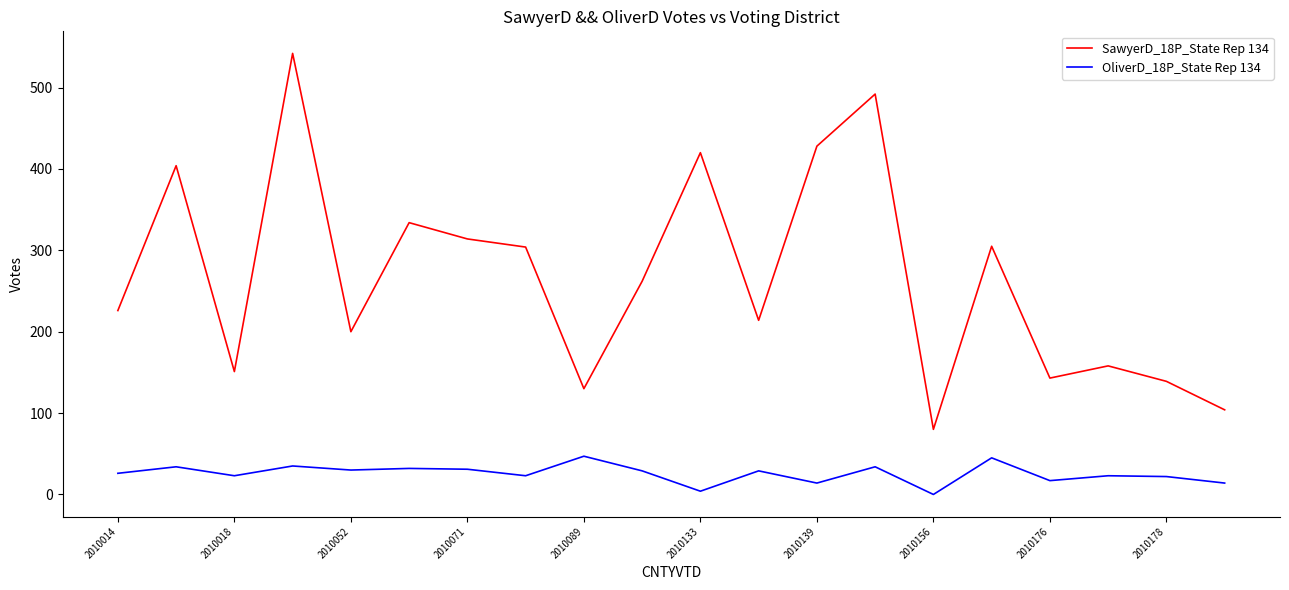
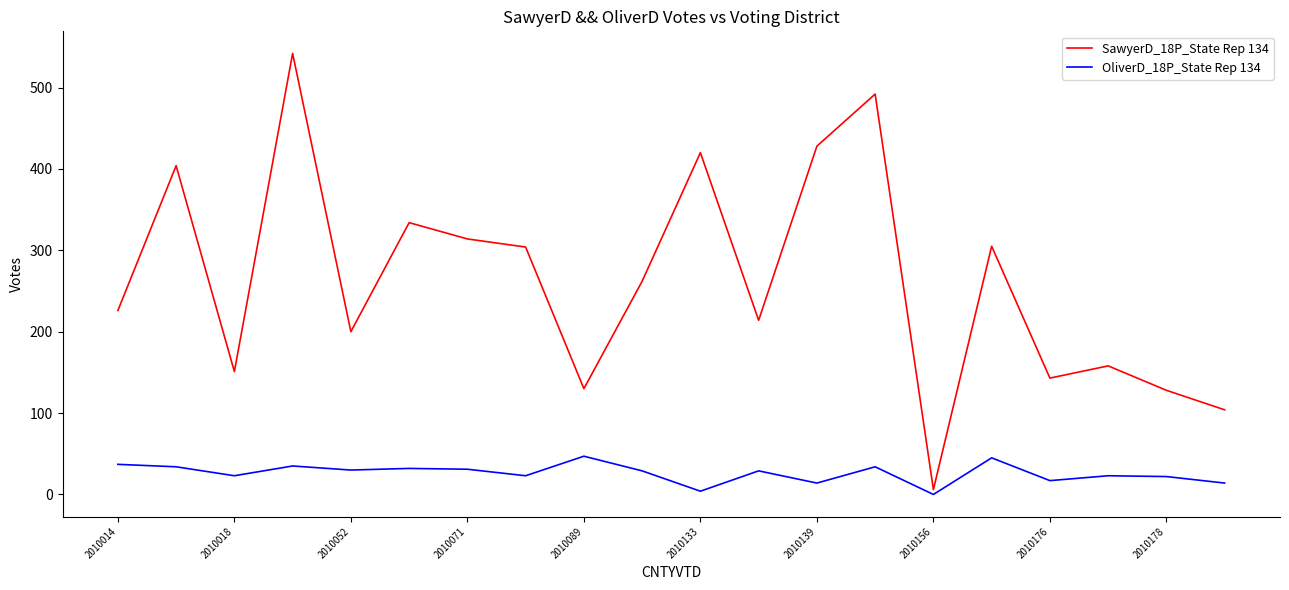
  {
    "SawyerD_18P_State Rep 134": {
      "2010014": 230,
      "2010018": 150,
      "2010052": 200,
      "2010071": 310,
      "2010089": 130,
      "2010133": 420,
      "2010139": 430,
-     "2010156": 80,
+     "2010156": 10,
      "2010176": 140,
-     "2010178": 140
+     "2010178": 130
    },
    "OliverD_18P_State Rep 134": {
-     "2010014": 30,
+     "2010014": 40,
      "2010018": 20,
      "2010052": 30,
      "2010071": 30,
      "2010089": 50,
      "2010133": 0,
      "2010139": 10,
      "2010156": 0,
      "2010176": 20,
      "2010178": 20
    }
  }
